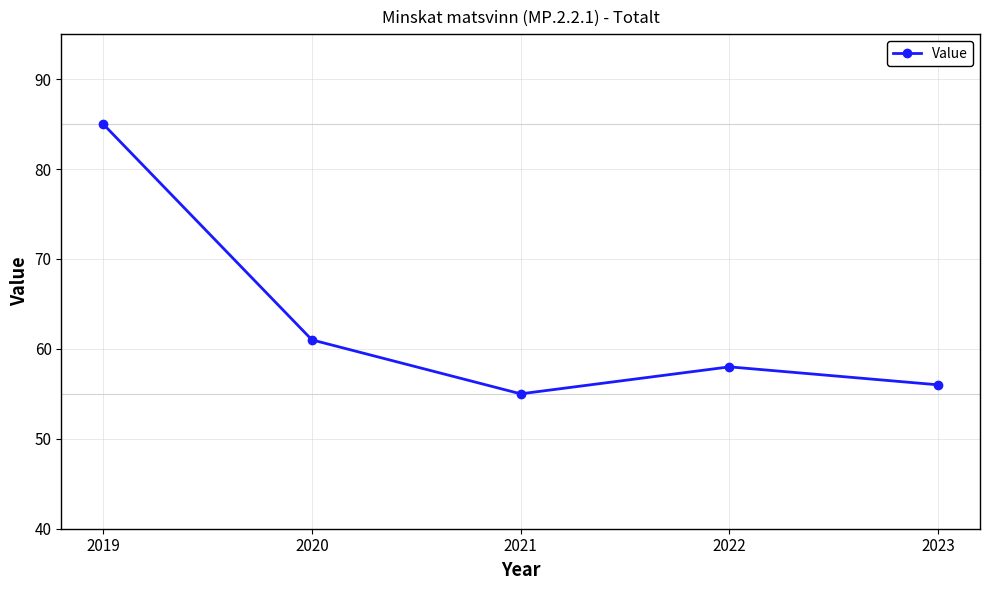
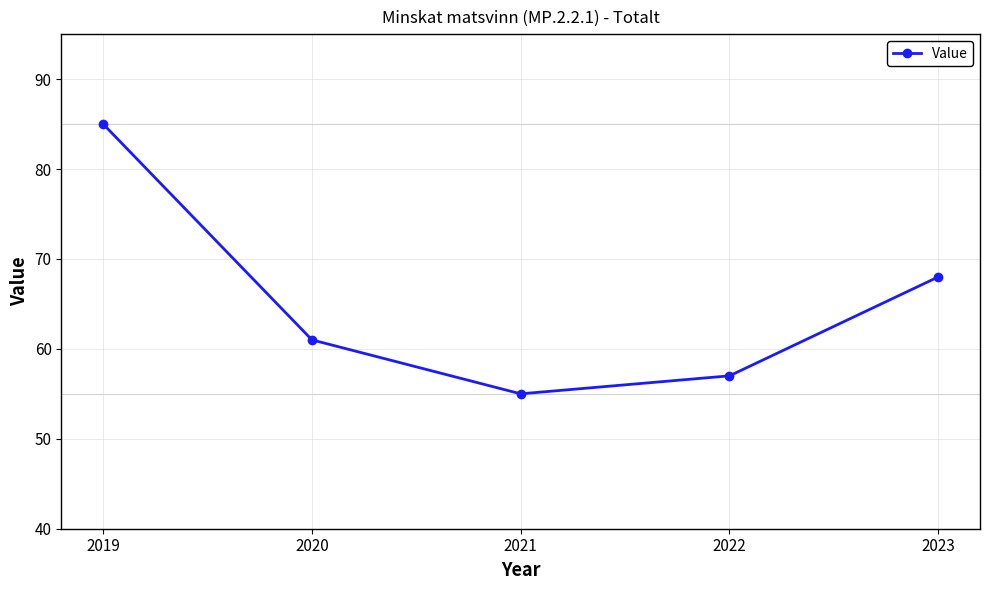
  {
    "2019": 85,
    "2020": 61,
    "2021": 55,
-   "2022": 58,
-   "2023": 56
+   "2022": 57,
+   "2023": 68
  }
